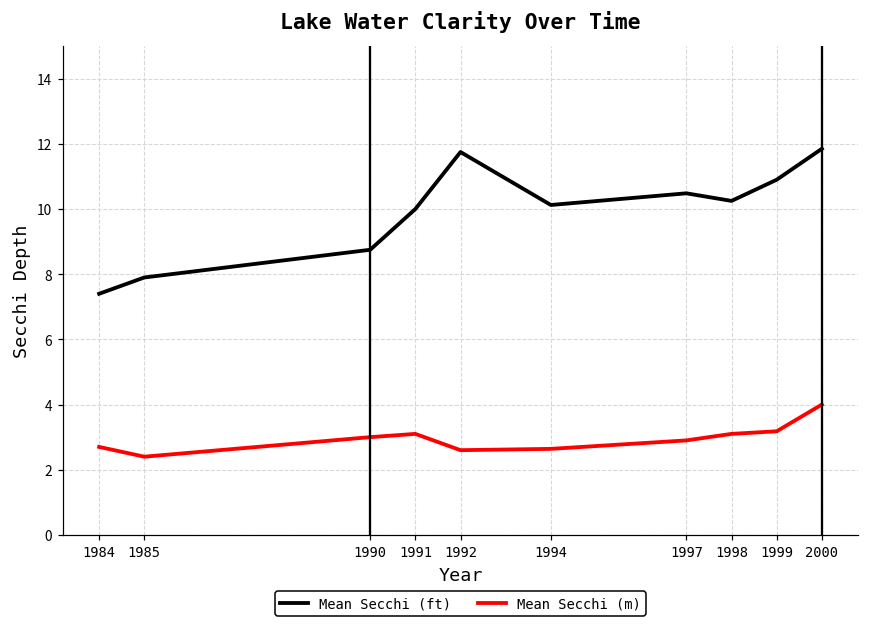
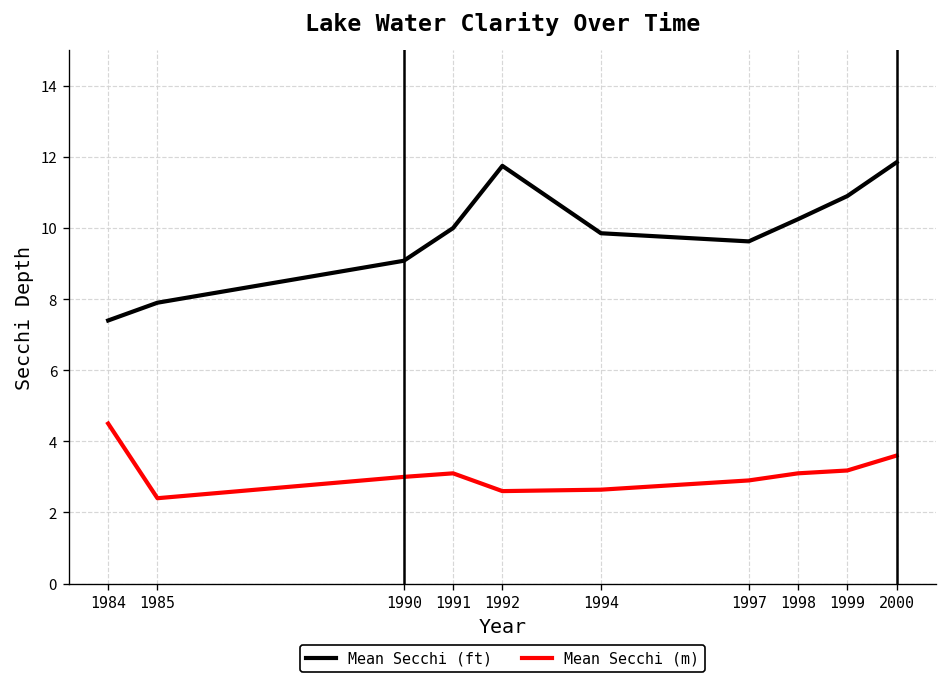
  {
    "Mean Secchi (ft)": {
      "1984": 7.4,
      "1985": 7.9,
-     "1990": 8.8,
+     "1990": 9.1,
      "1991": 10.0,
      "1992": 11.8,
-     "1994": 10.1,
-     "1997": 10.5,
+     "1994": 9.9,
+     "1997": 9.6,
      "1998": 10.3,
      "1999": 10.9,
      "2000": 11.9
    },
    "Mean Secchi (m)": {
-     "1984": 2.7,
+     "1984": 4.5,
      "1985": 2.4,
      "1990": 3.0,
      "1991": 3.1,
      "1992": 2.6,
      "1994": 2.6,
      "1997": 2.9,
      "1998": 3.1,
      "1999": 3.2,
-     "2000": 4.0
+     "2000": 3.6
    }
  }
